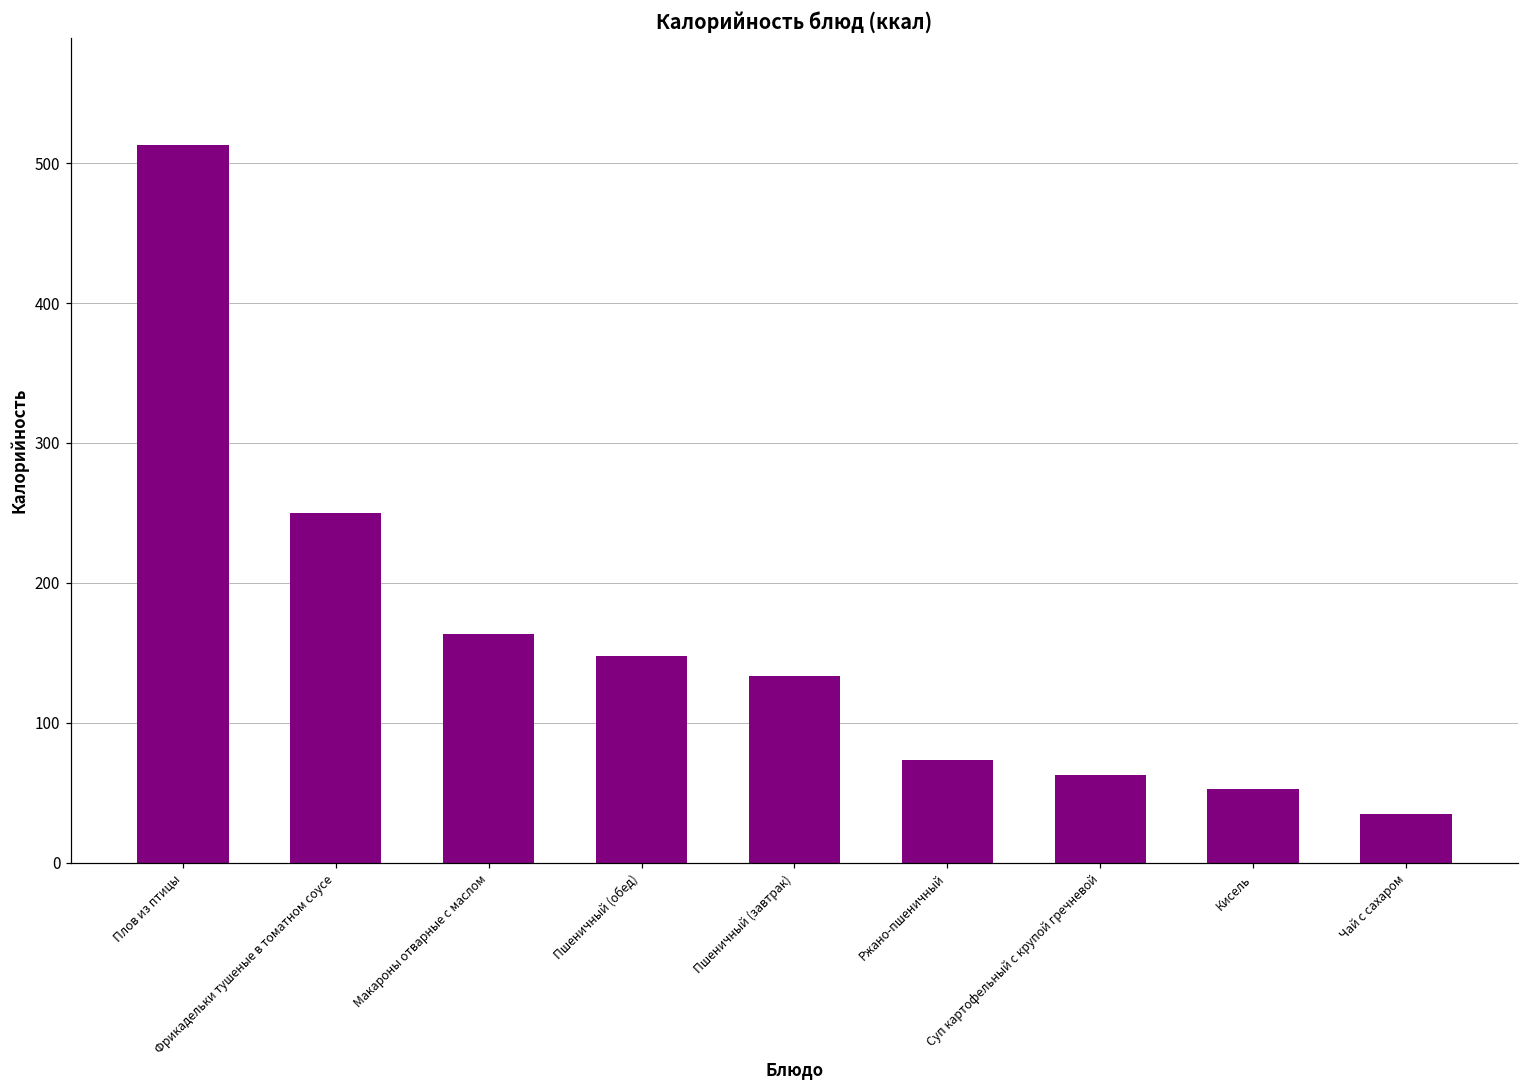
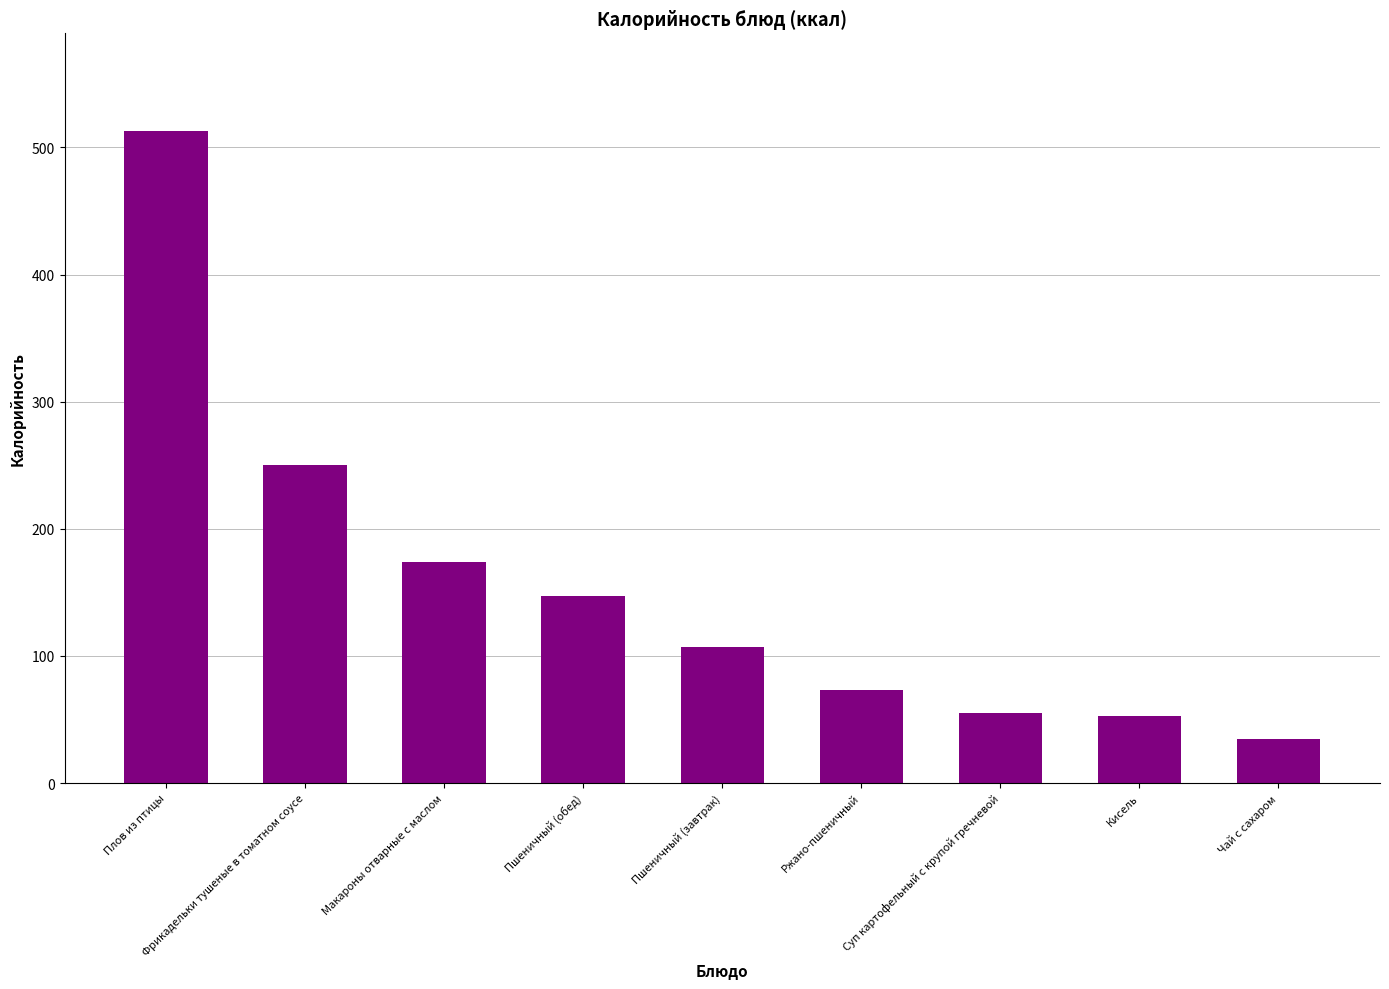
  {
    "Плов из птицы": 513,
    "Фрикадельки тушеные в томатном соусе": 250,
-   "Макароны отварные с маслом": 163,
+   "Макароны отварные с маслом": 174,
    "Пшеничный (обед)": 148,
-   "Пшеничный (завтрак)": 134,
+   "Пшеничный (завтрак)": 107,
    "Ржано-пшеничный": 73,
-   "Суп картофельный с крупой гречневой": 63,
+   "Суп картофельный с крупой гречневой": 55,
    "Кисель": 53,
    "Чай с сахаром": 35
  }
